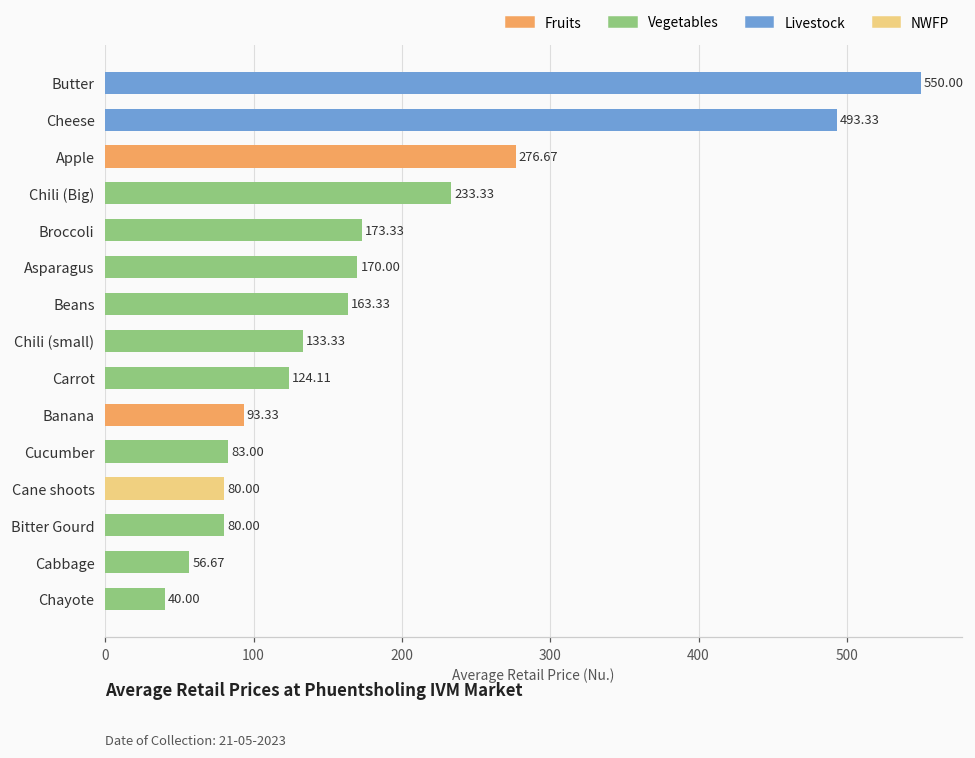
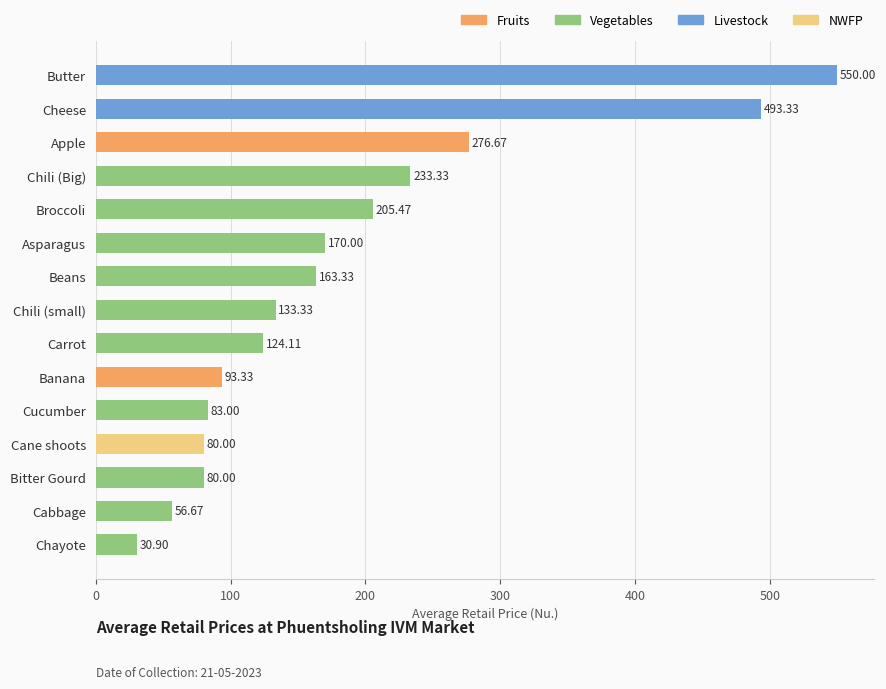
  {
    "Butter": 550.00,
    "Cheese": 493.33,
    "Apple": 276.67,
    "Chili (Big)": 233.33,
-   "Broccoli": 173.33,
+   "Broccoli": 205.47,
    "Asparagus": 170.00,
    "Beans": 163.33,
    "Chili (small)": 133.33,
    "Carrot": 124.11,
    "Banana": 93.33,
    "Cucumber": 83.00,
    "Cane shoots": 80.00,
    "Bitter Gourd": 80.00,
    "Cabbage": 56.67,
-   "Chayote": 40.00
+   "Chayote": 30.90
  }
